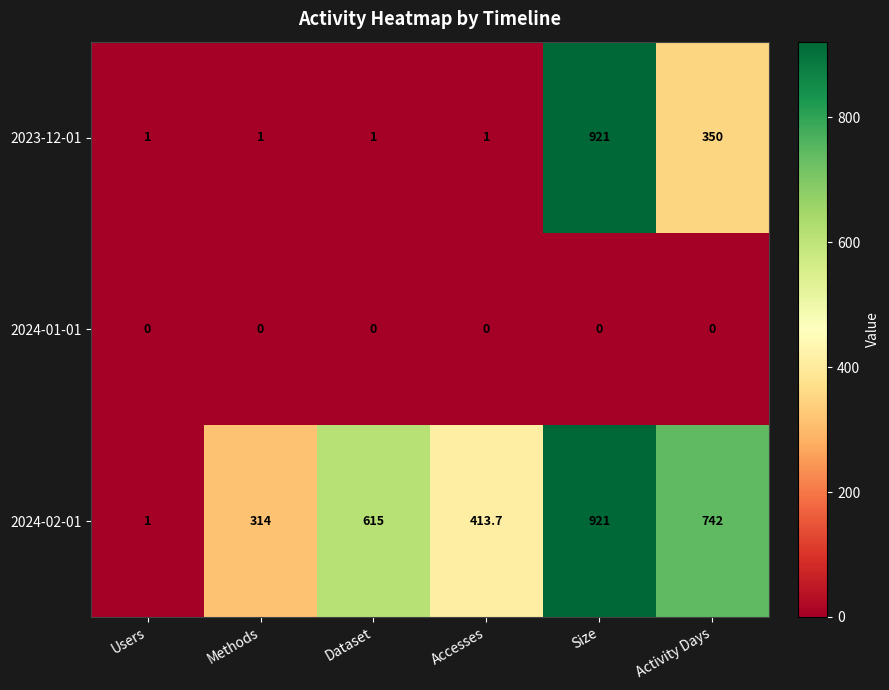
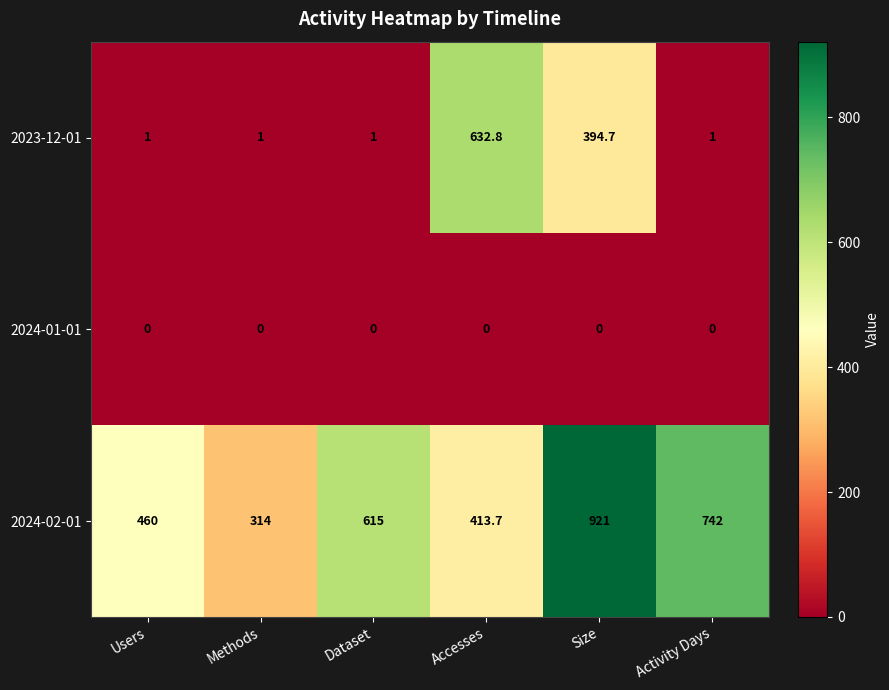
  {
    "2023-12-01": {
      "Users": 1,
      "Methods": 1,
      "Dataset": 1,
-     "Accesses": 1,
-     "Size": 921,
-     "Activity Days": 350
+     "Accesses": 632.8,
+     "Size": 394.7,
+     "Activity Days": 1
    },
    "2024-01-01": {
      "Users": 0,
      "Methods": 0,
      "Dataset": 0,
      "Accesses": 0,
      "Size": 0,
      "Activity Days": 0
    },
    "2024-02-01": {
-     "Users": 1,
+     "Users": 460,
      "Methods": 314,
      "Dataset": 615,
      "Accesses": 413.7,
      "Size": 921,
      "Activity Days": 742
    }
  }
